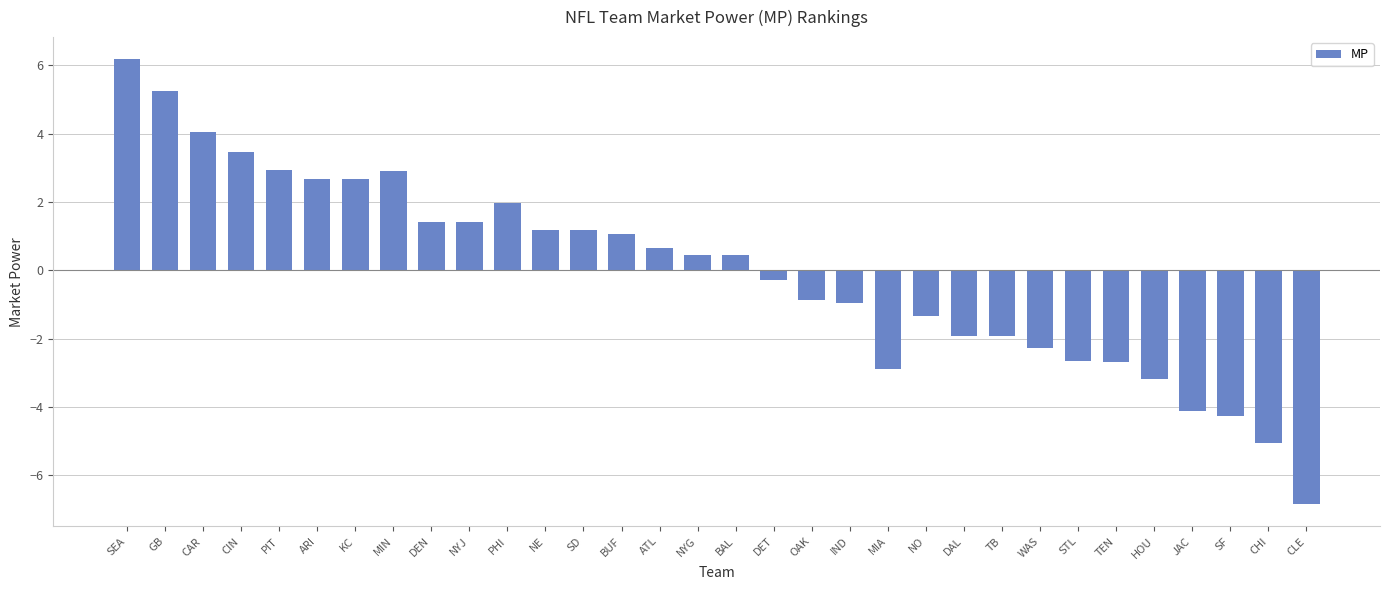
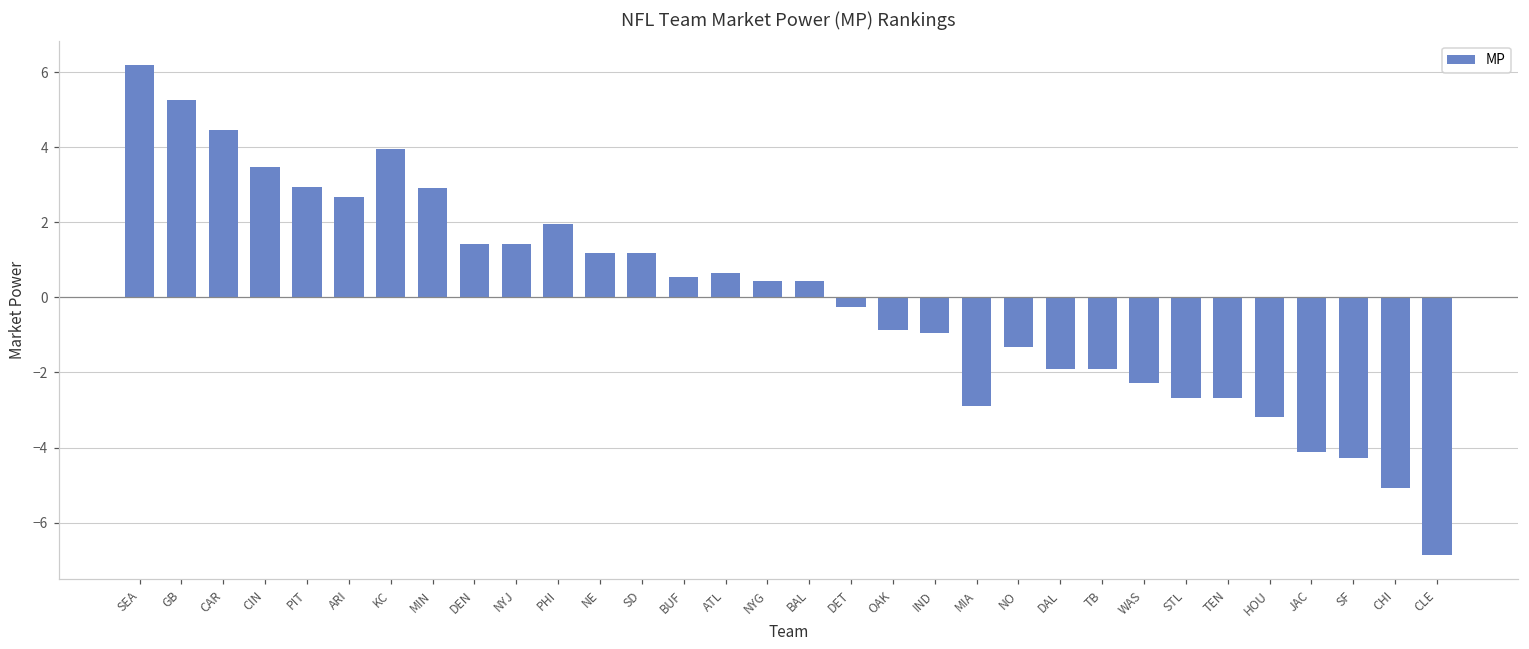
  {
    "SEA": 6.2,
    "GB": 5.3,
-   "CAR": 4.0,
+   "CAR": 4.5,
    "CIN": 3.5,
    "PIT": 2.9,
    "ARI": 2.7,
-   "KC": 2.7,
+   "KC": 4.0,
    "MIN": 2.9,
    "DEN": 1.4,
    "NYJ": 1.4,
    "PHI": 2.0,
    "NE": 1.2,
    "SD": 1.2,
-   "BUF": 1.1,
+   "BUF": 0.6,
    "ATL": 0.6,
    "NYG": 0.4,
    "BAL": 0.4,
    "DET": -0.3,
    "OAK": -0.9,
    "IND": -1.0,
    "MIA": -2.9,
    "NO": -1.3,
    "DAL": -1.9,
    "TB": -1.9,
    "WAS": -2.3,
    "STL": -2.7,
    "TEN": -2.7,
    "HOU": -3.2,
    "JAC": -4.1,
    "SF": -4.3,
    "CHI": -5.1,
    "CLE": -6.9
  }
